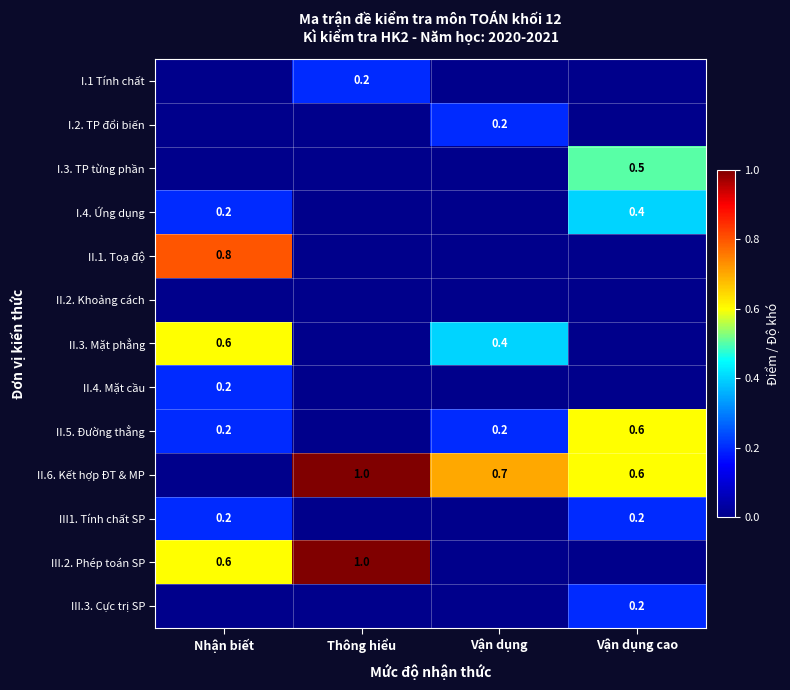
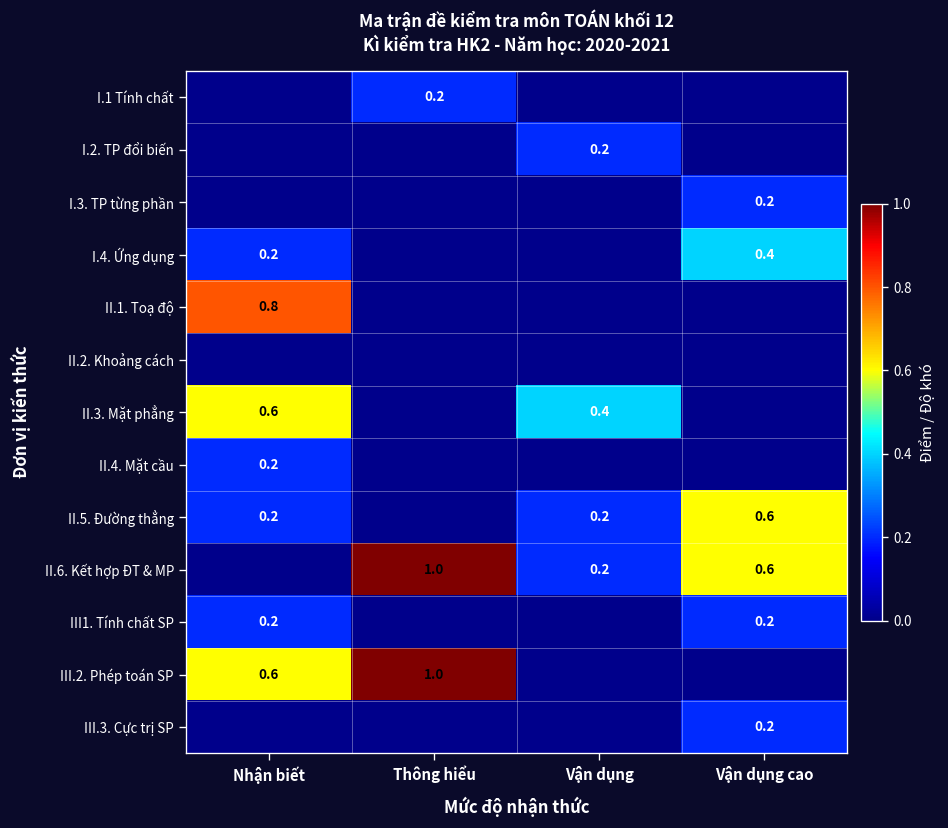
  {
    "I.1 Tính chất": {
      "Thông hiểu": 0.2
    },
    "I.2. TP đổi biến": {
      "Vận dụng": 0.2
    },
    "I.3. TP từng phần": {
-     "Vận dụng cao": 0.5
+     "Vận dụng cao": 0.2
    },
    "I.4. Ứng dụng": {
      "Nhận biết": 0.2,
      "Vận dụng cao": 0.4
    },
    "II.1. Toạ độ": {
      "Nhận biết": 0.8
    },
    "II.3. Mặt phẳng": {
      "Nhận biết": 0.6,
      "Vận dụng": 0.4
    },
    "II.4. Mặt cầu": {
      "Nhận biết": 0.2
    },
    "II.5. Đường thẳng": {
      "Nhận biết": 0.2,
      "Vận dụng": 0.2,
      "Vận dụng cao": 0.6
    },
    "II.6. Kết hợp ĐT & MP": {
      "Thông hiểu": 1.0,
-     "Vận dụng": 0.7,
+     "Vận dụng": 0.2,
      "Vận dụng cao": 0.6
    },
    "III1. Tính chất SP": {
      "Nhận biết": 0.2,
      "Vận dụng cao": 0.2
    },
    "III.2. Phép toán SP": {
      "Nhận biết": 0.6,
      "Thông hiểu": 1.0
    },
    "III.3. Cực trị SP": {
      "Vận dụng cao": 0.2
    }
  }
